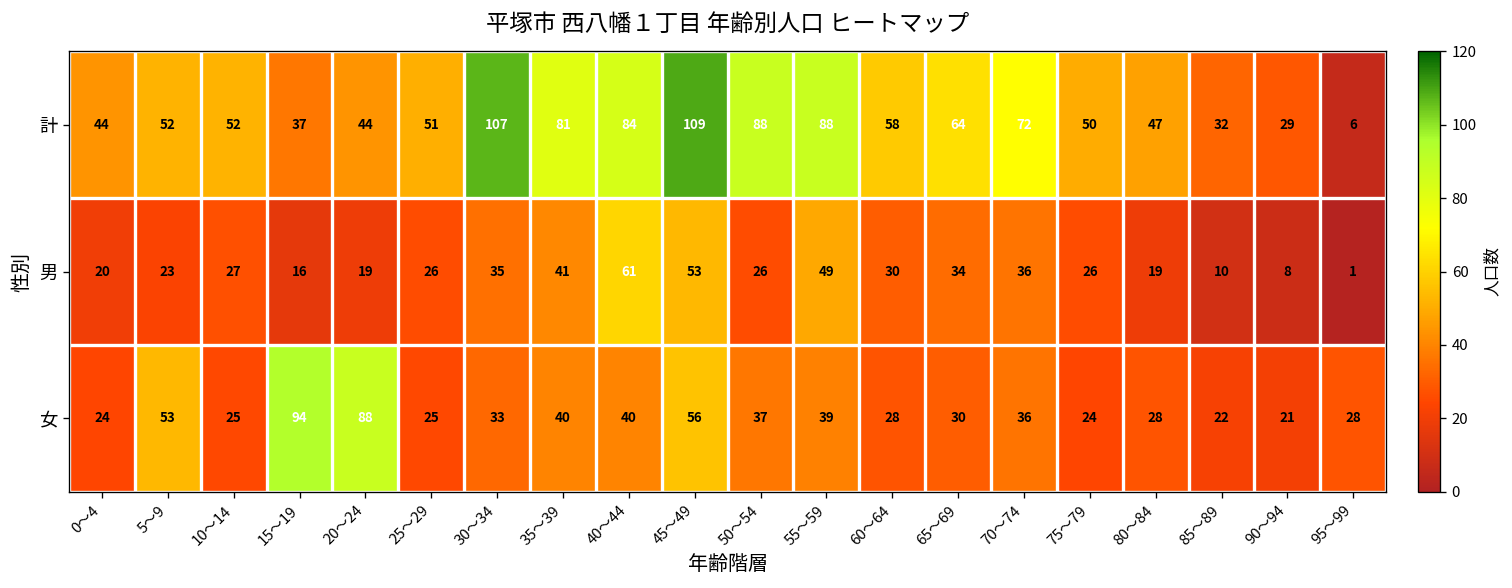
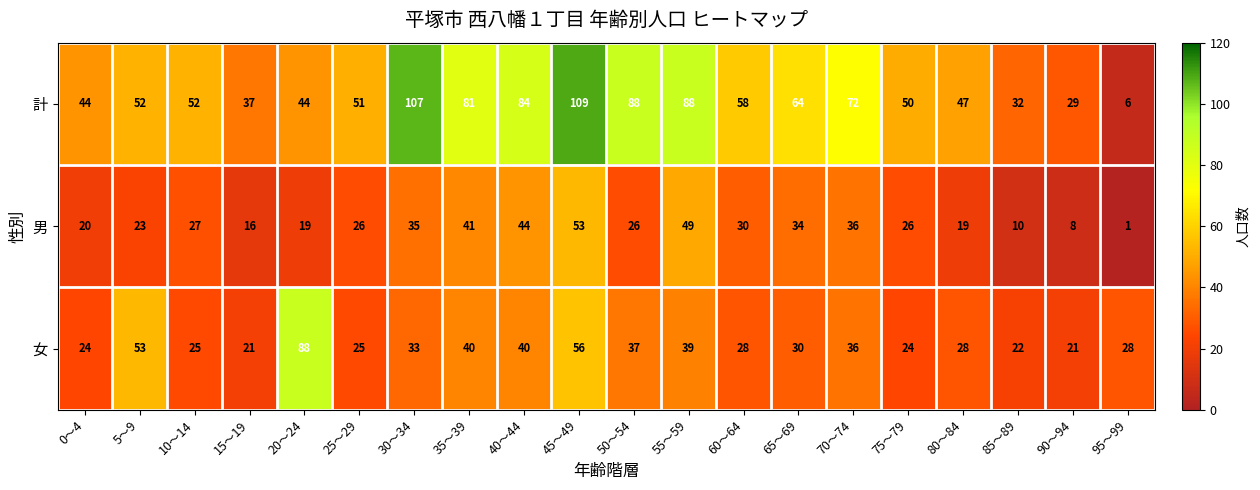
  {
    "計": {
      "0～4": 44,
      "5～9": 52,
      "10～14": 52,
      "15～19": 37,
      "20～24": 44,
      "25～29": 51,
      "30～34": 107,
      "35～39": 81,
      "40～44": 84,
      "45～49": 109,
      "50～54": 88,
      "55～59": 88,
      "60～64": 58,
      "65～69": 64,
      "70～74": 72,
      "75～79": 50,
      "80～84": 47,
      "85～89": 32,
      "90～94": 29,
      "95～99": 6
    },
    "男": {
      "0～4": 20,
      "5～9": 23,
      "10～14": 27,
      "15～19": 16,
      "20～24": 19,
      "25～29": 26,
      "30～34": 35,
      "35～39": 41,
-     "40～44": 61,
+     "40～44": 44,
      "45～49": 53,
      "50～54": 26,
      "55～59": 49,
      "60～64": 30,
      "65～69": 34,
      "70～74": 36,
      "75～79": 26,
      "80～84": 19,
      "85～89": 10,
      "90～94": 8,
      "95～99": 1
    },
    "女": {
      "0～4": 24,
      "5～9": 53,
      "10～14": 25,
-     "15～19": 94,
+     "15～19": 21,
      "20～24": 88,
      "25～29": 25,
      "30～34": 33,
      "35～39": 40,
      "40～44": 40,
      "45～49": 56,
      "50～54": 37,
      "55～59": 39,
      "60～64": 28,
      "65～69": 30,
      "70～74": 36,
      "75～79": 24,
      "80～84": 28,
      "85～89": 22,
      "90～94": 21,
      "95～99": 28
    }
  }
